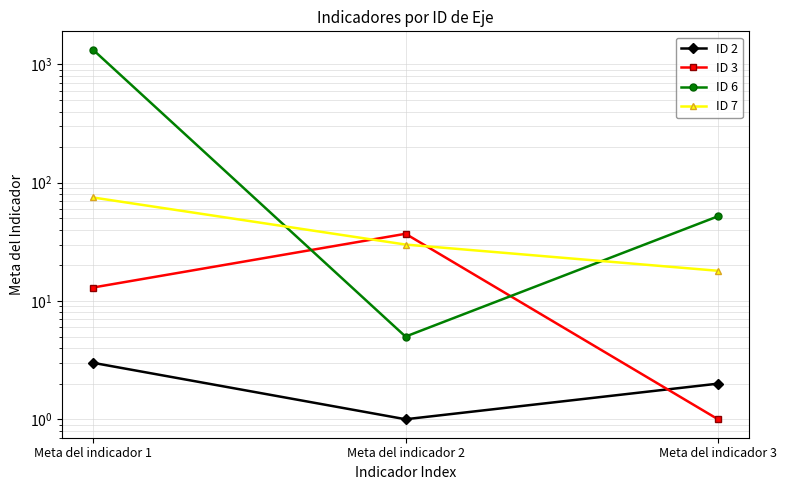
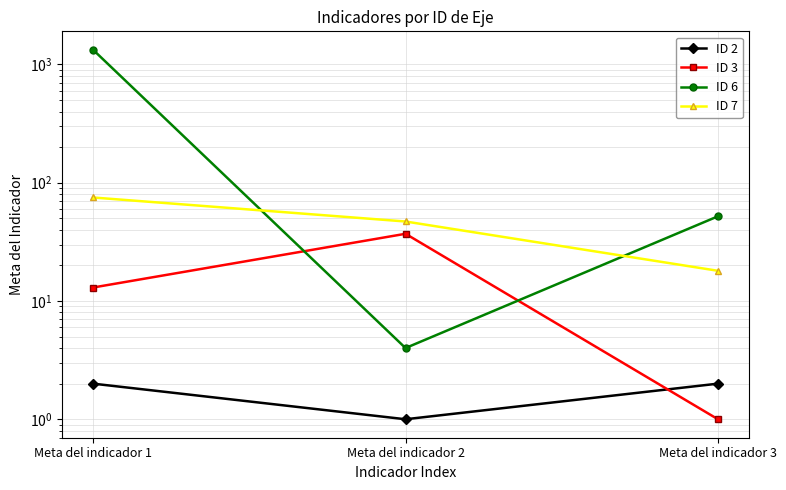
  {
    "ID 2": {
-     "Meta del indicador 1": 3,
+     "Meta del indicador 1": 2,
      "Meta del indicador 2": 1,
      "Meta del indicador 3": 2
    },
    "ID 3": {
      "Meta del indicador 1": 13,
      "Meta del indicador 2": 37,
      "Meta del indicador 3": 1
    },
    "ID 6": {
      "Meta del indicador 1": 1300,
-     "Meta del indicador 2": 5,
+     "Meta del indicador 2": 4,
      "Meta del indicador 3": 50
    },
    "ID 7": {
      "Meta del indicador 1": 80,
-     "Meta del indicador 2": 30,
+     "Meta del indicador 2": 47,
      "Meta del indicador 3": 18
    }
  }
